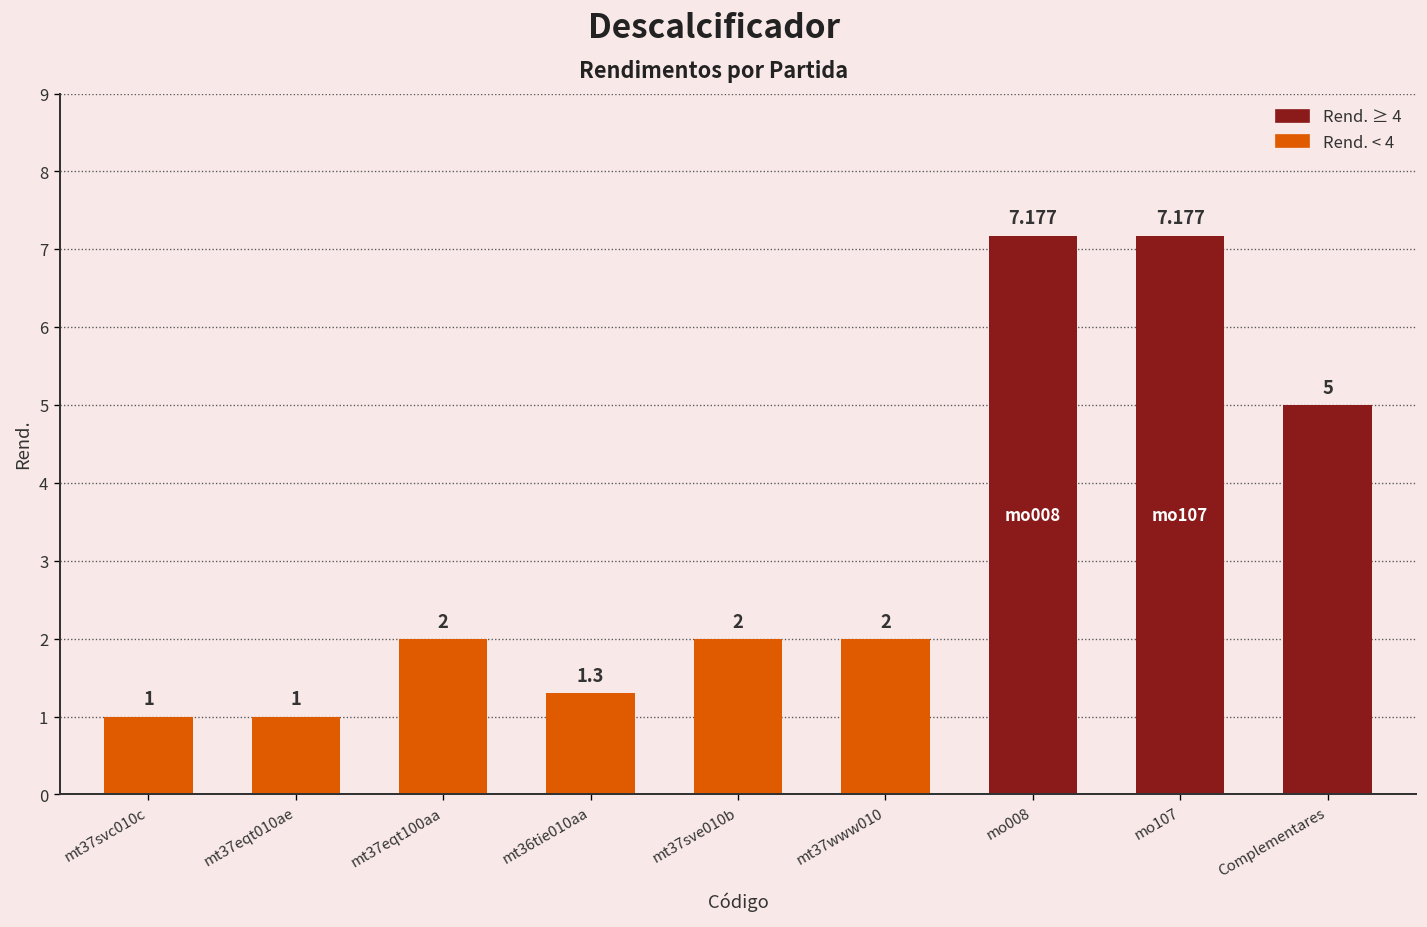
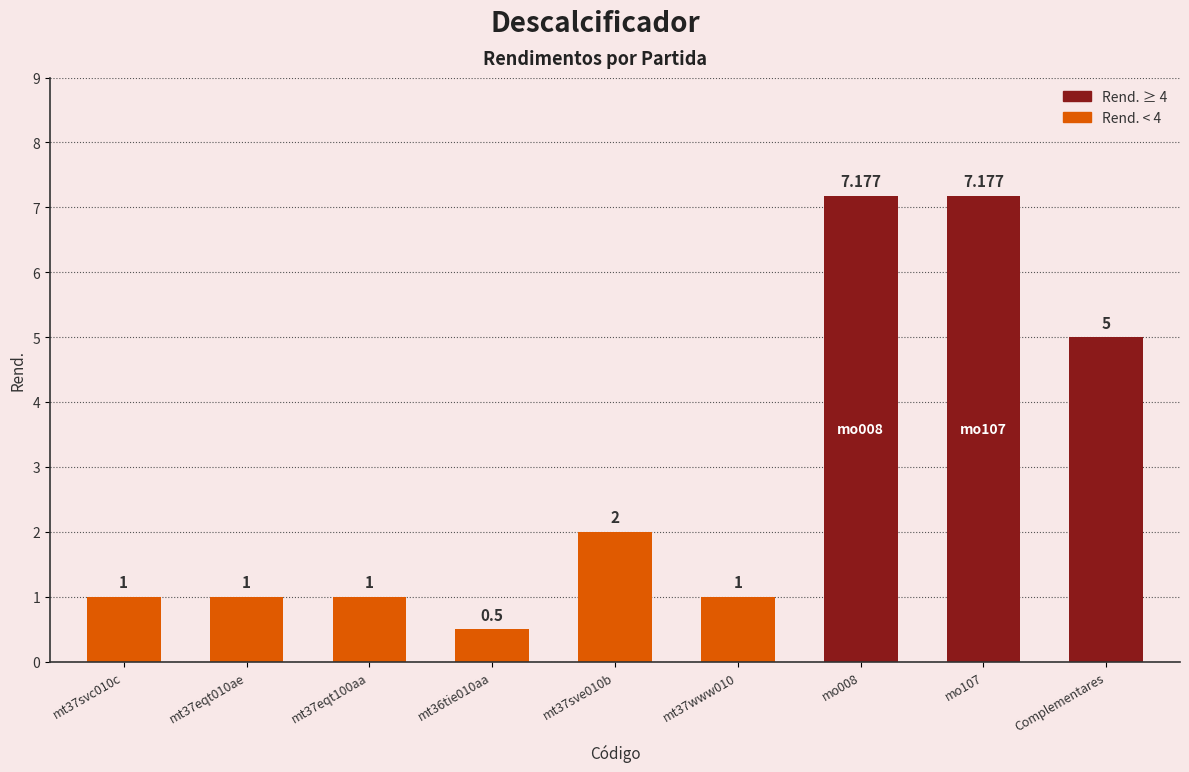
  {
    "mt37svc010c": 1,
    "mt37eqt010ae": 1,
-   "mt37eqt100aa": 2,
-   "mt36tie010aa": 1.3,
+   "mt37eqt100aa": 1,
+   "mt36tie010aa": 0.5,
    "mt37sve010b": 2,
-   "mt37www010": 2,
+   "mt37www010": 1,
    "mo008": 7.177,
    "mo107": 7.177,
    "Complementares": 5
  }
